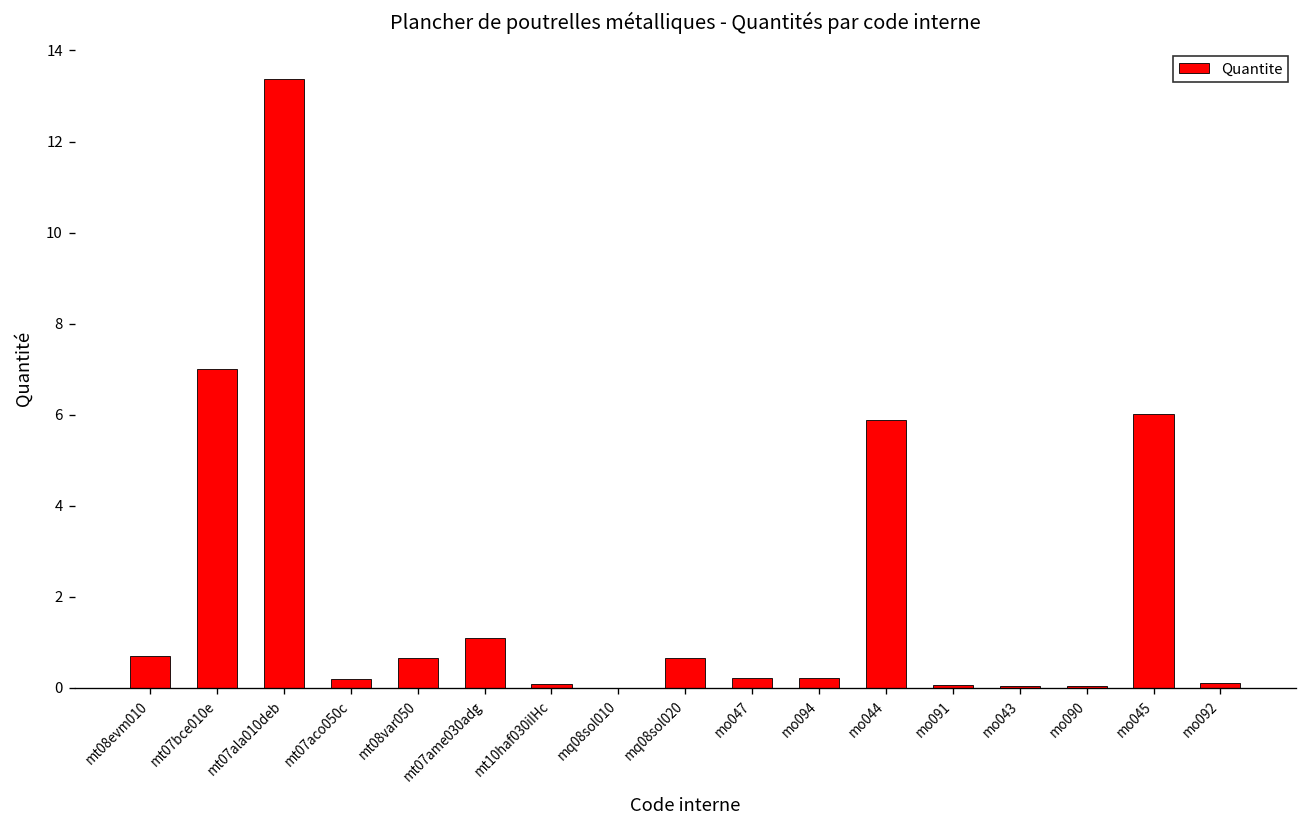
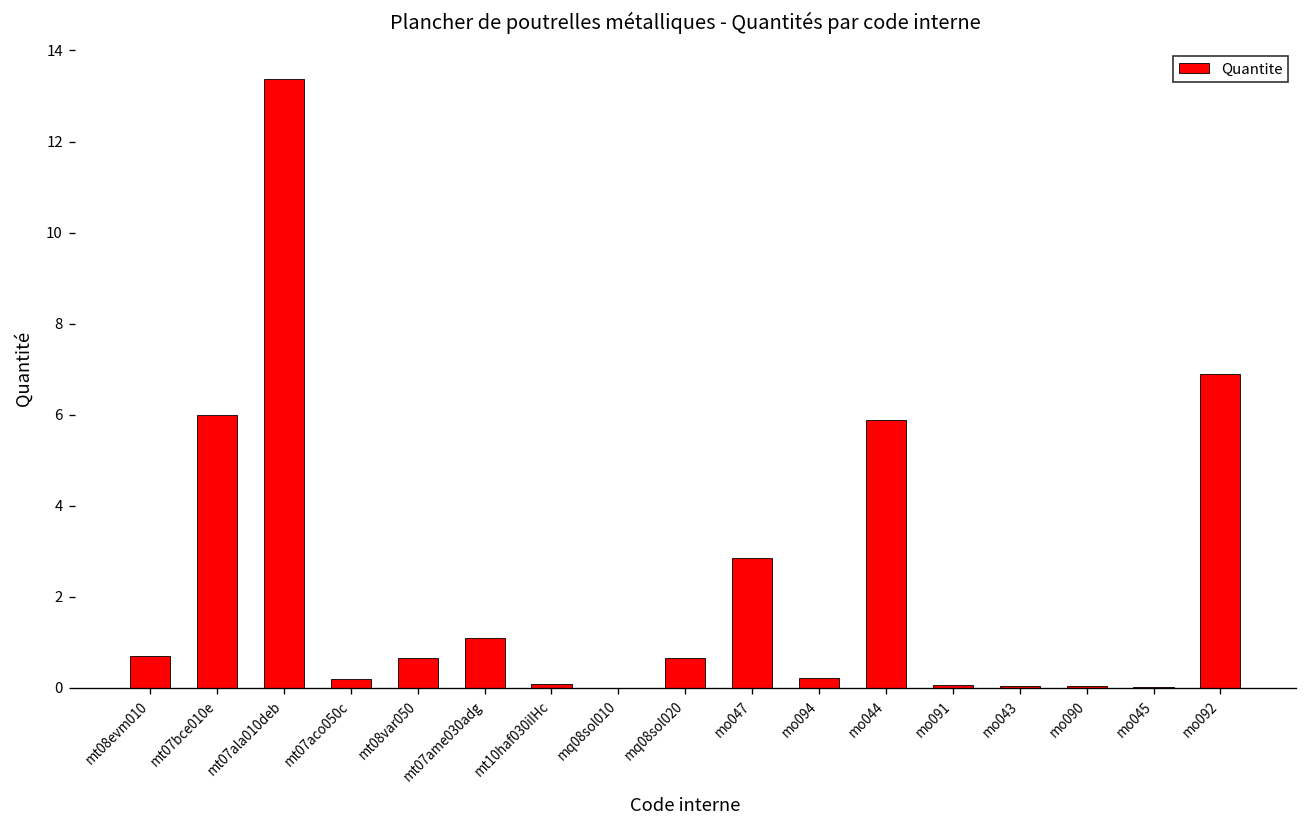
  {
    "mt08evm010": 0.7,
-   "mt07bce010e": 7,
+   "mt07bce010e": 6,
    "mt07ala010deb": 13.4,
    "mt07aco050c": 0.2,
    "mt08var050": 0.7,
    "mt07ame030adg": 1.1,
    "mt10haf030iIHc": 0.1,
    "mq08sol020": 0.7,
-   "mo047": 0.2,
+   "mo047": 2.9,
    "mo094": 0.2,
    "mo044": 5.9,
-   "mo045": 6.0,
-   "mo092": 0.1
+   "mo045": 0.0,
+   "mo092": 6.9
  }
